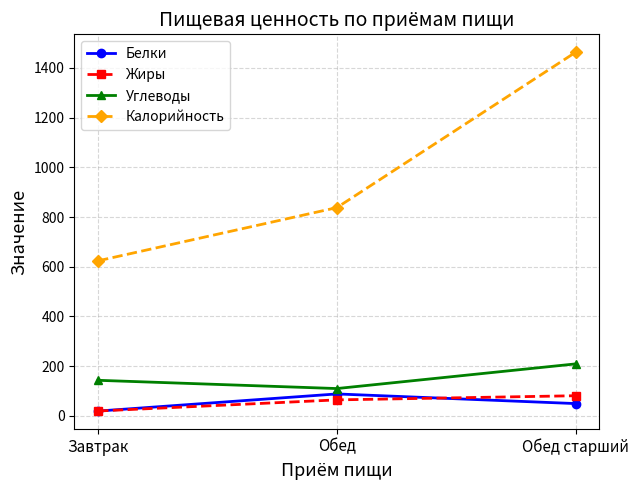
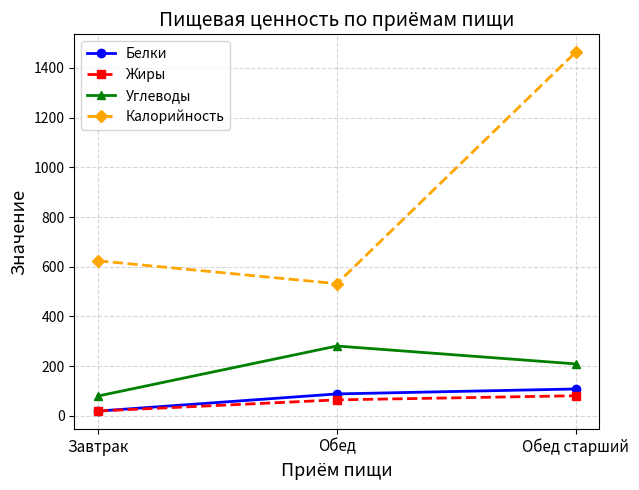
  {
    "Белки": {
      "Обед": 90,
-     "Обед старший": 50
+     "Обед старший": 110
    },
    "Жиры": {
      "Обед": 60,
      "Обед старший": 80
    },
    "Углеводы": {
-     "Завтрак": 140,
-     "Обед": 110,
+     "Завтрак": 80,
+     "Обед": 280,
      "Обед старший": 210
    },
    "Калорийность": {
      "Завтрак": 620,
-     "Обед": 840,
+     "Обед": 530,
      "Обед старший": 1460
    }
  }
